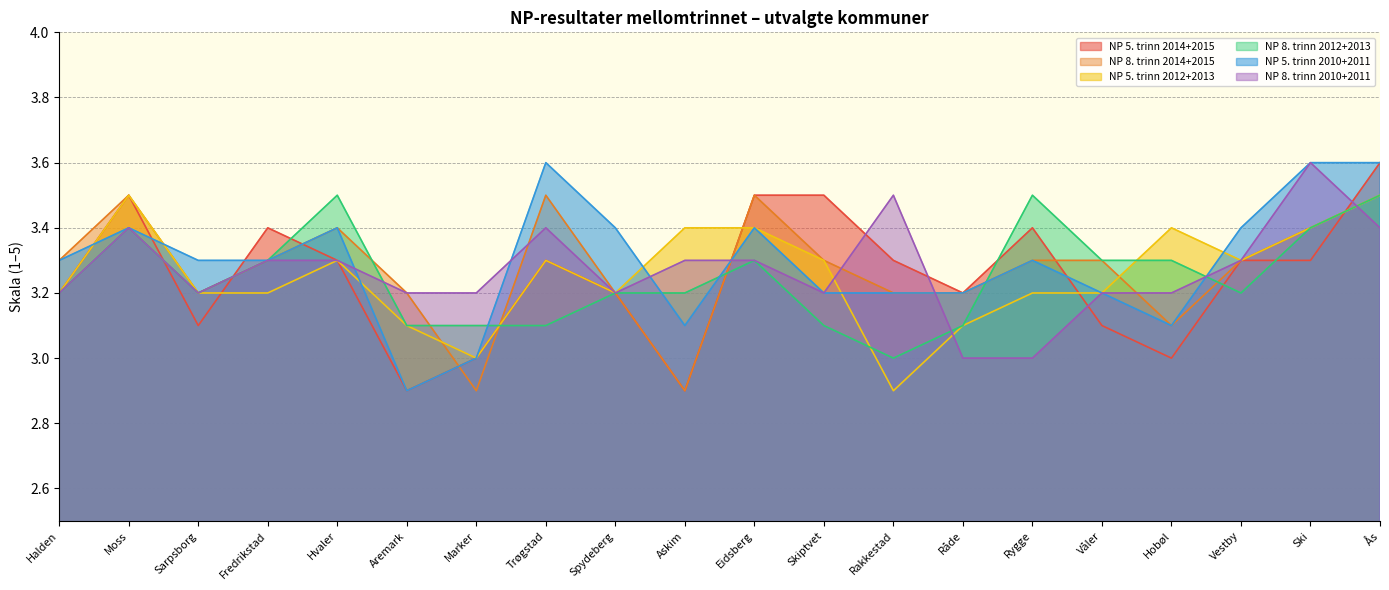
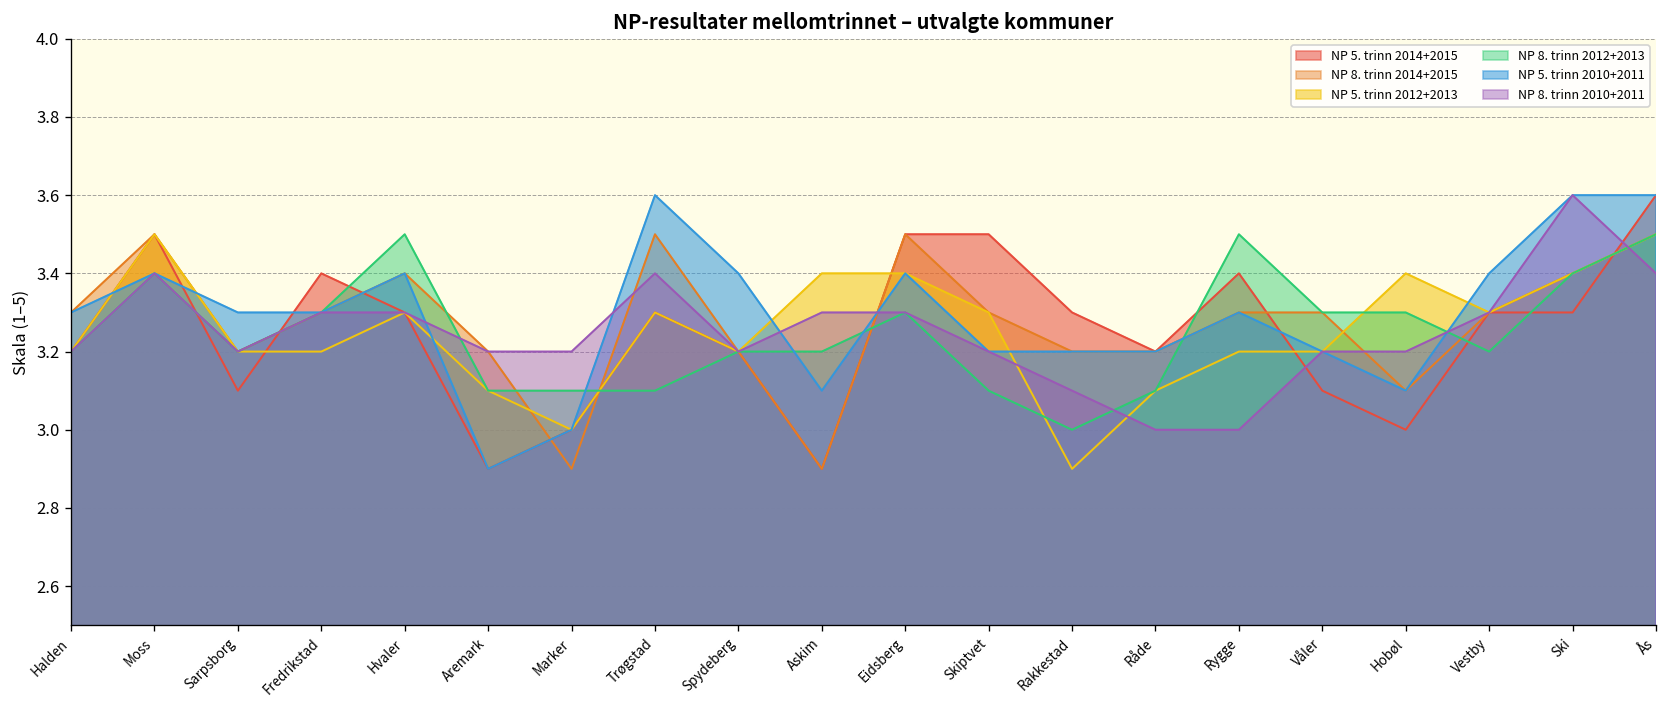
  {
    "NP 8. trinn 2012+2013": {
      "Hvaler": 3.5,
      "Marker": 3.1,
      "Trøgstad": 3.1,
      "Askim": 3.2,
      "Skiptvet": 3.1,
      "Rakkestad": 3.0,
      "Rygge": 3.5,
      "Hobøl": 3.3,
      "Vestby": 3.2
    },
    "NP 5. trinn 2010+2011": {
      "Sarpsborg": 3.3,
      "Trøgstad": 3.6,
      "Spydeberg": 3.4,
      "Askim": 3.1,
      "Vestby": 3.4
    },
    "NP 8. trinn 2010+2011": {
      "Marker": 3.2,
      "Trøgstad": 3.4,
      "Askim": 3.3,
-     "Rakkestad": 3.5,
+     "Rakkestad": 3.1,
      "Råde": 3.0,
      "Rygge": 3.0,
      "Hobøl": 3.2,
      "Ås": 3.4
    }
  }
